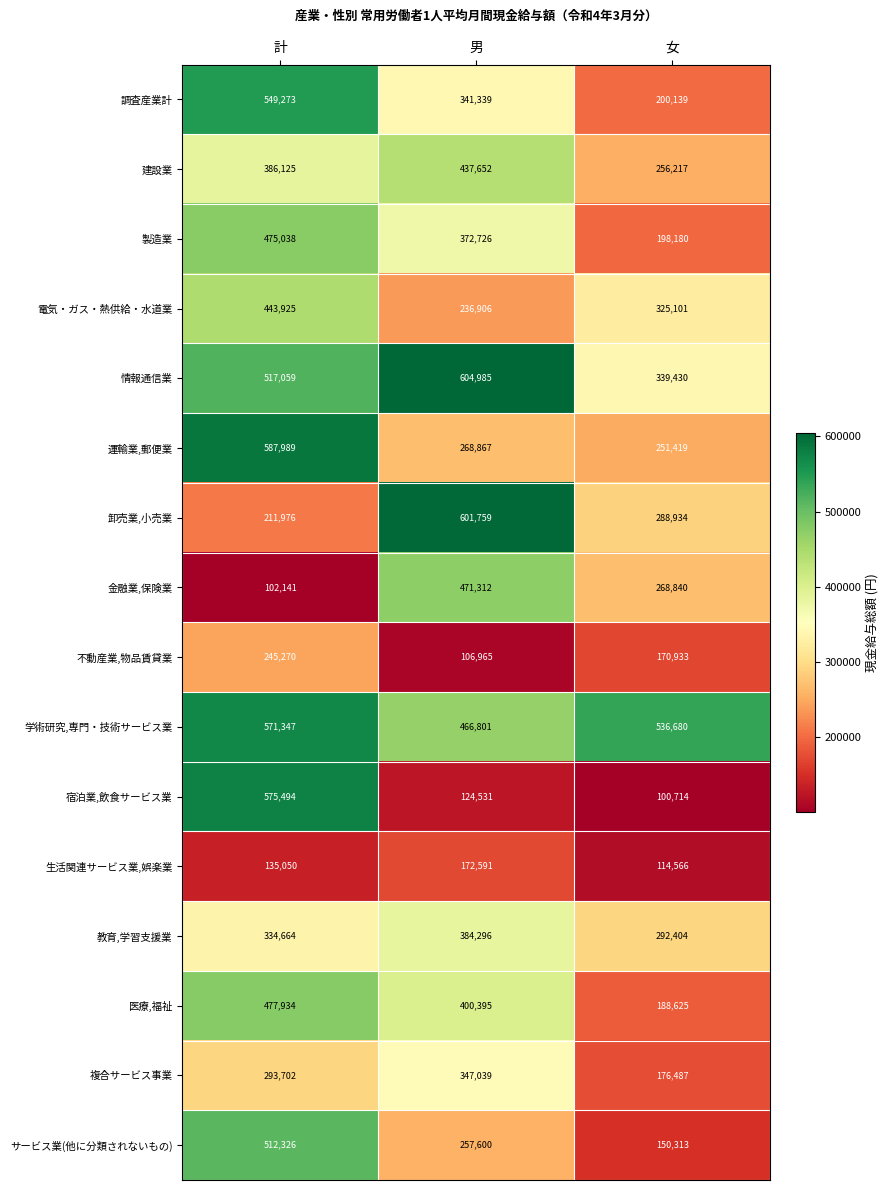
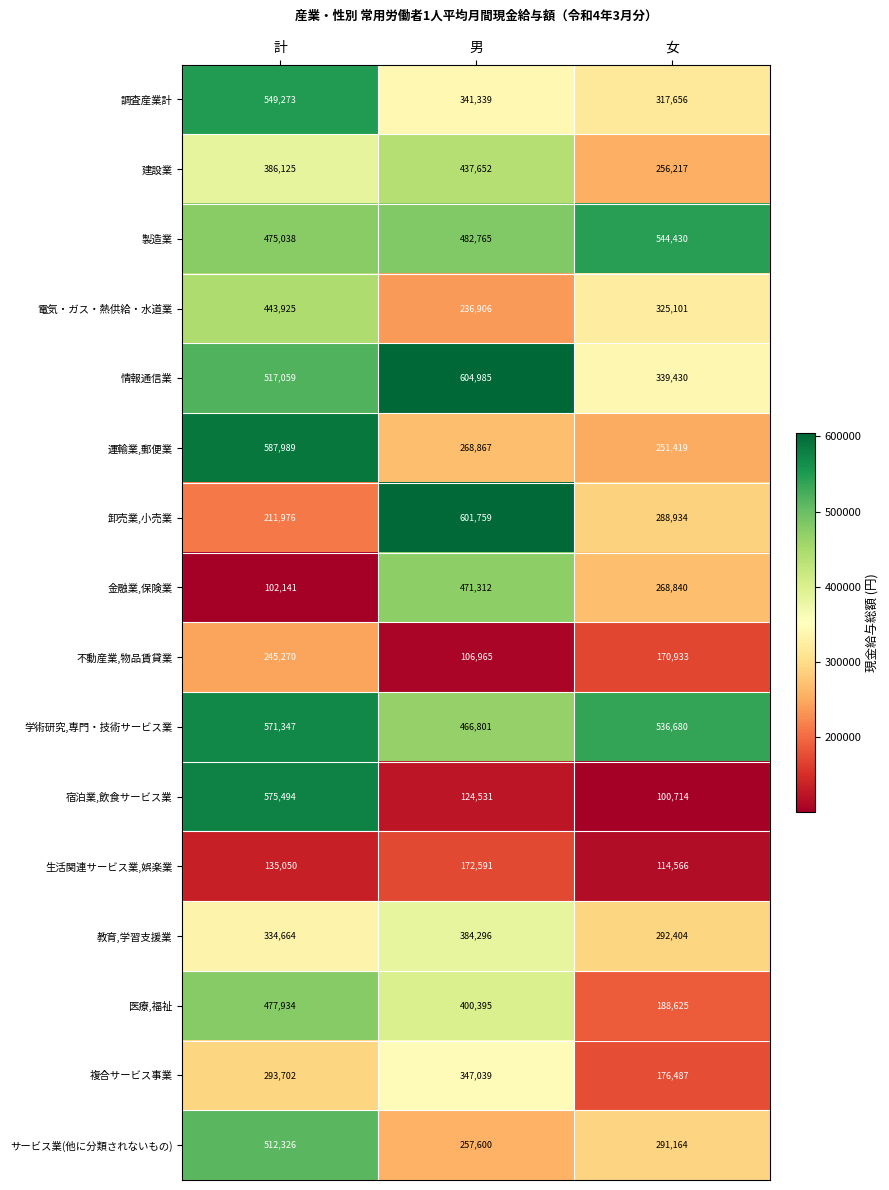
  {
    "調査産業計": {
      "計": "549,273",
      "男": "341,339",
-     "女": "200,139"
+     "女": "317,656"
    },
    "建設業": {
      "計": "386,125",
      "男": "437,652",
      "女": "256,217"
    },
    "製造業": {
      "計": "475,038",
-     "男": "372,726",
-     "女": "198,180"
+     "男": "482,765",
+     "女": "544,430"
    },
    "電気・ガス・熱供給・水道業": {
      "計": "443,925",
      "男": "236,906",
      "女": "325,101"
    },
    "情報通信業": {
      "計": "517,059",
      "男": "604,985",
      "女": "339,430"
    },
    "運輸業,郵便業": {
      "計": "587,989",
      "男": "268,867",
      "女": "251,419"
    },
    "卸売業,小売業": {
      "計": "211,976",
      "男": "601,759",
      "女": "288,934"
    },
    "金融業,保険業": {
      "計": "102,141",
      "男": "471,312",
      "女": "268,840"
    },
    "不動産業,物品賃貸業": {
      "計": "245,270",
      "男": "106,965",
      "女": "170,933"
    },
    "学術研究,専門・技術サービス業": {
      "計": "571,347",
      "男": "466,801",
      "女": "536,680"
    },
    "宿泊業,飲食サービス業": {
      "計": "575,494",
      "男": "124,531",
      "女": "100,714"
    },
    "生活関連サービス業,娯楽業": {
      "計": "135,050",
      "男": "172,591",
      "女": "114,566"
    },
    "教育,学習支援業": {
      "計": "334,664",
      "男": "384,296",
      "女": "292,404"
    },
    "医療,福祉": {
      "計": "477,934",
      "男": "400,395",
      "女": "188,625"
    },
    "複合サービス事業": {
      "計": "293,702",
      "男": "347,039",
      "女": "176,487"
    },
    "サービス業(他に分類されないもの)": {
      "計": "512,326",
      "男": "257,600",
-     "女": "150,313"
+     "女": "291,164"
    }
  }
